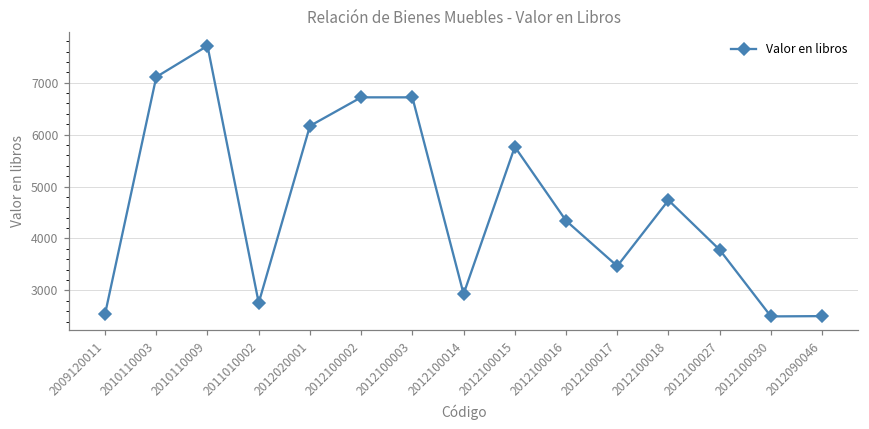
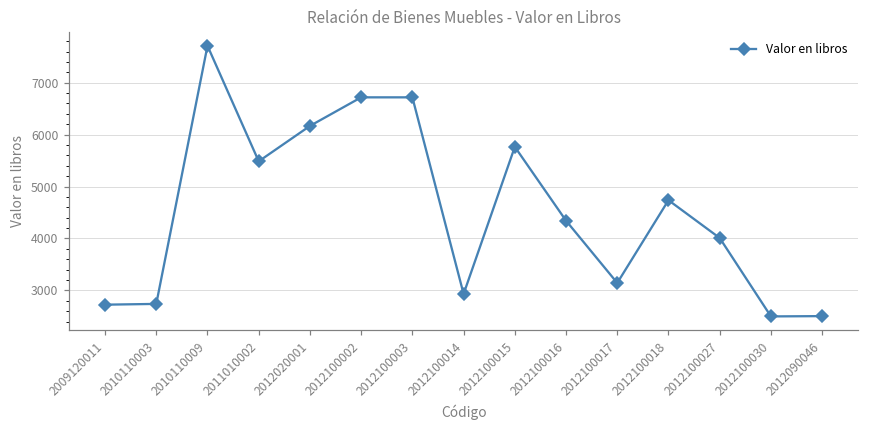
  {
-   "2009120011": 2500,
-   "2010110003": 7100,
+   "2009120011": 2700,
+   "2010110003": 2700,
    "2010110009": 7700,
-   "2011010002": 2800,
+   "2011010002": 5500,
    "2012020001": 6200,
    "2012100002": 6700,
    "2012100003": 6700,
    "2012100014": 2900,
    "2012100015": 5800,
    "2012100016": 4300,
-   "2012100017": 3500,
+   "2012100017": 3100,
    "2012100018": 4700,
-   "2012100027": 3800,
+   "2012100027": 4000,
    "2012100030": 2500,
    "2012090046": 2500
  }
